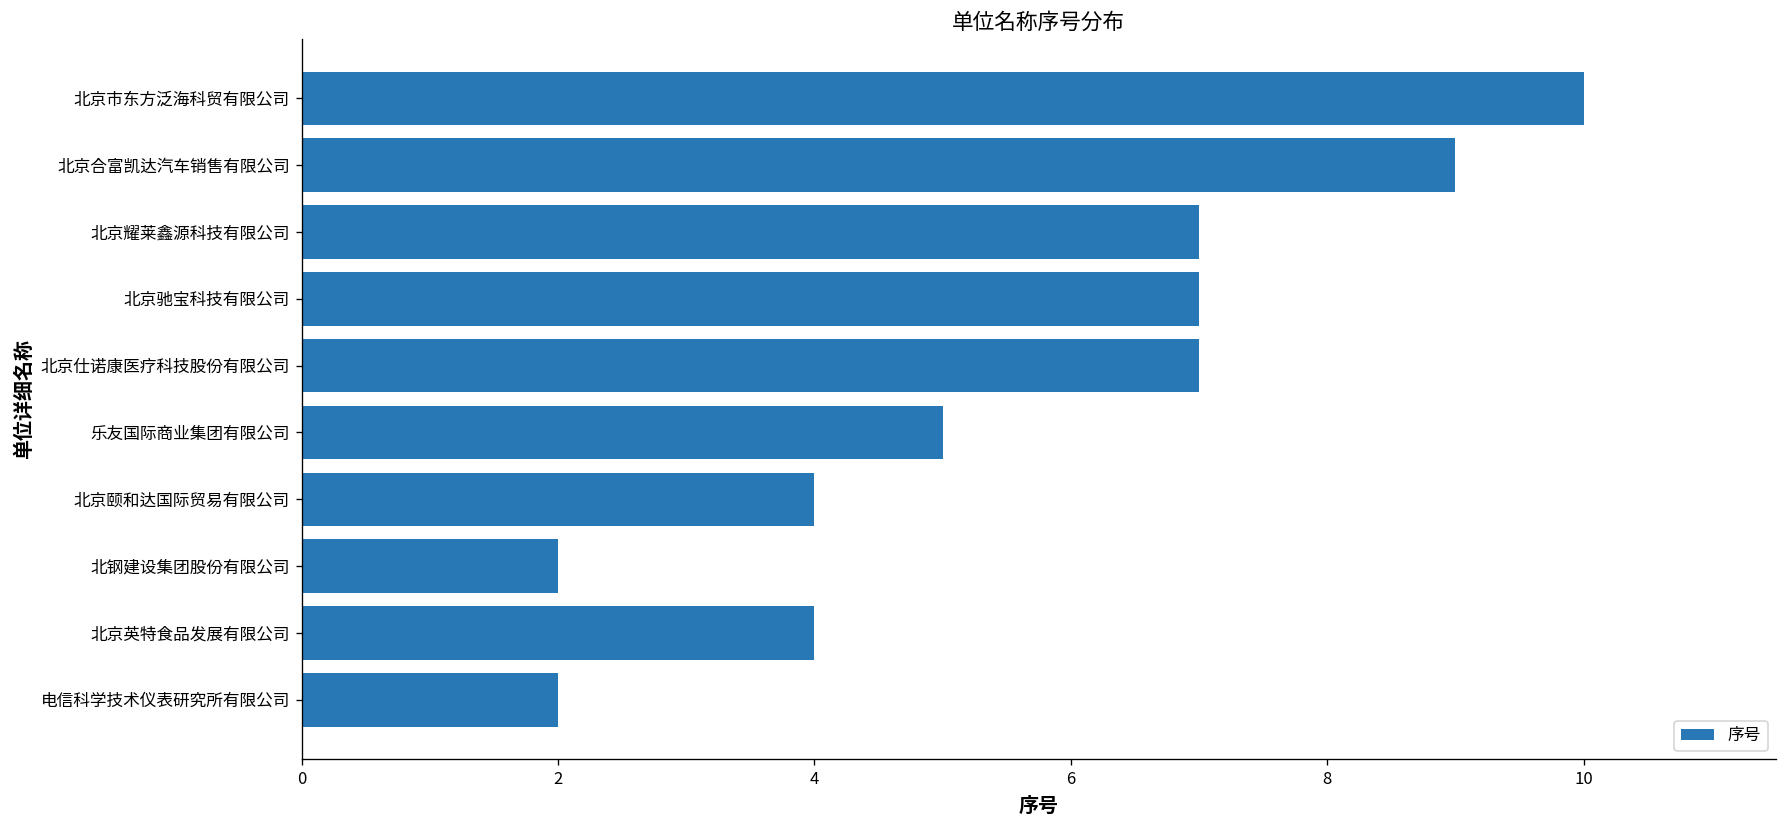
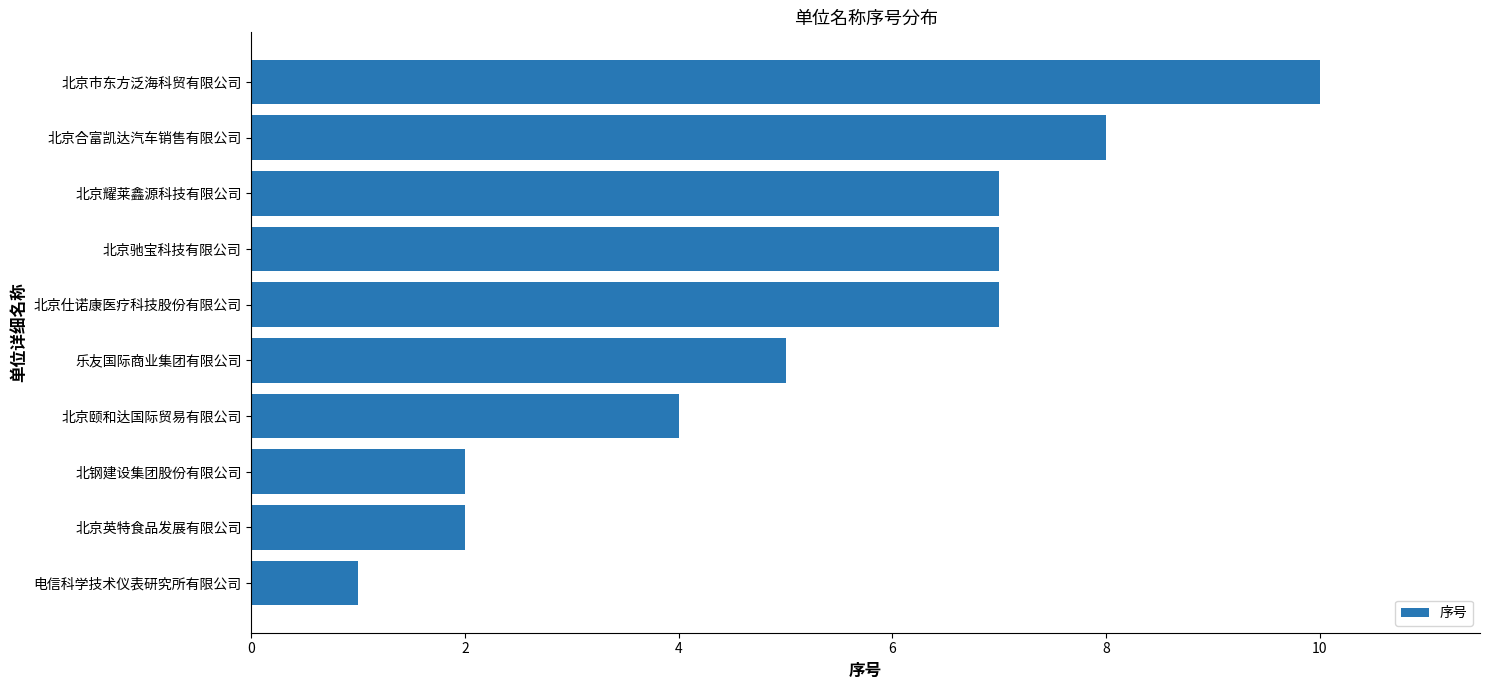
  {
    "北京市东方泛海科贸有限公司": 10,
-   "北京合富凯达汽车销售有限公司": 9,
+   "北京合富凯达汽车销售有限公司": 8,
    "北京耀莱鑫源科技有限公司": 7,
    "北京驰宝科技有限公司": 7,
    "北京仕诺康医疗科技股份有限公司": 7,
    "乐友国际商业集团有限公司": 5,
    "北京颐和达国际贸易有限公司": 4,
    "北钢建设集团股份有限公司": 2,
-   "北京英特食品发展有限公司": 4,
-   "电信科学技术仪表研究所有限公司": 2
+   "北京英特食品发展有限公司": 2,
+   "电信科学技术仪表研究所有限公司": 1
  }
